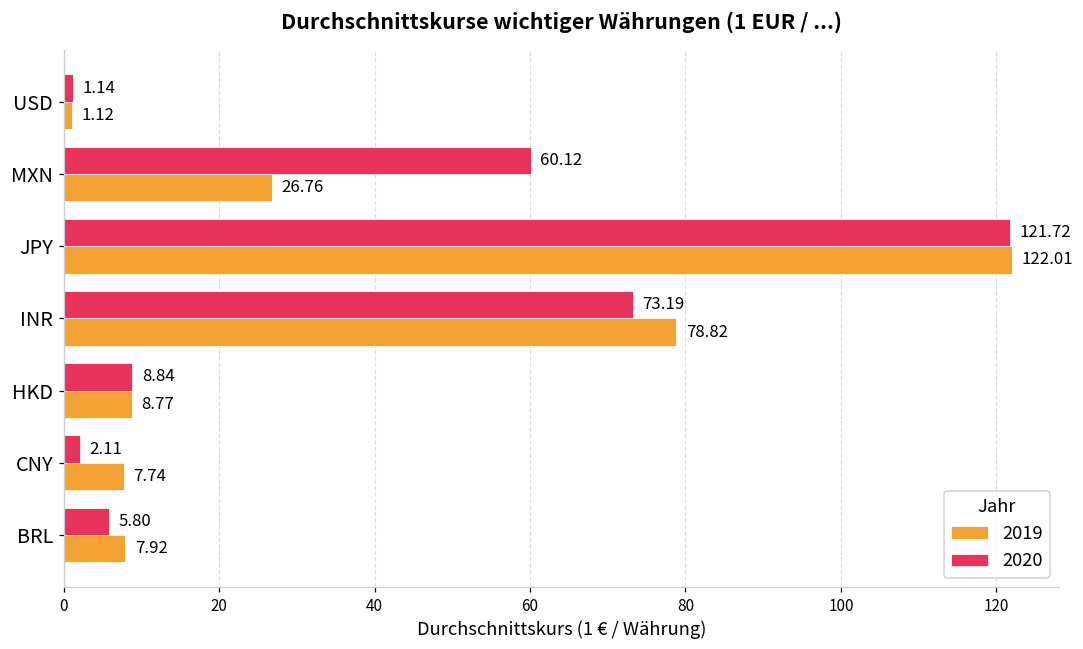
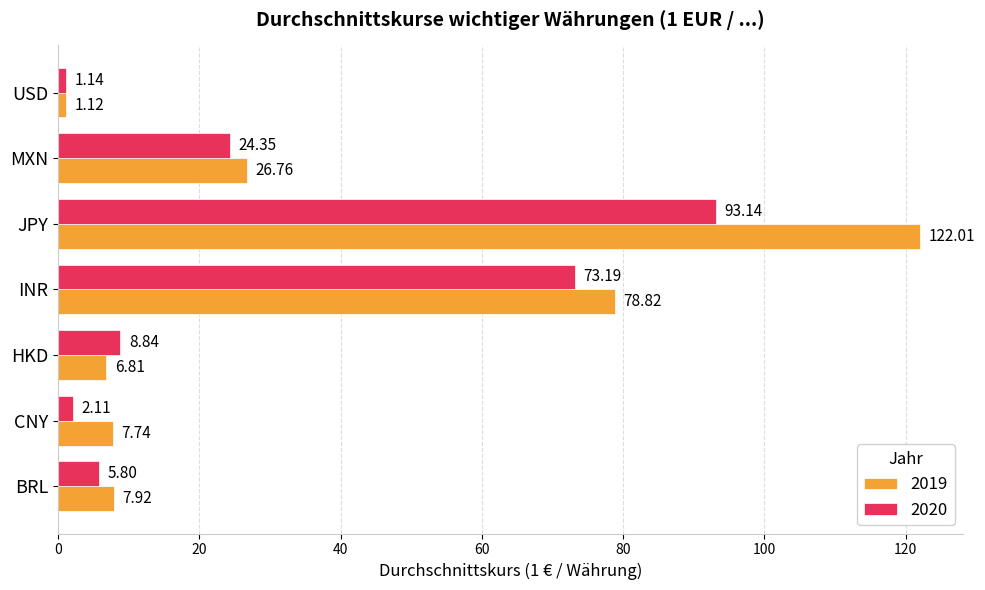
  {
    "2019": {
      "USD": 1.12,
      "MXN": 26.76,
      "JPY": 122.01,
      "INR": 78.82,
-     "HKD": 8.77,
+     "HKD": 6.81,
      "CNY": 7.74,
      "BRL": 7.92
    },
    "2020": {
      "USD": 1.14,
-     "MXN": 60.12,
-     "JPY": 121.72,
+     "MXN": 24.35,
+     "JPY": 93.14,
      "INR": 73.19,
      "HKD": 8.84,
      "CNY": 2.11,
      "BRL": 5.80
    }
  }
